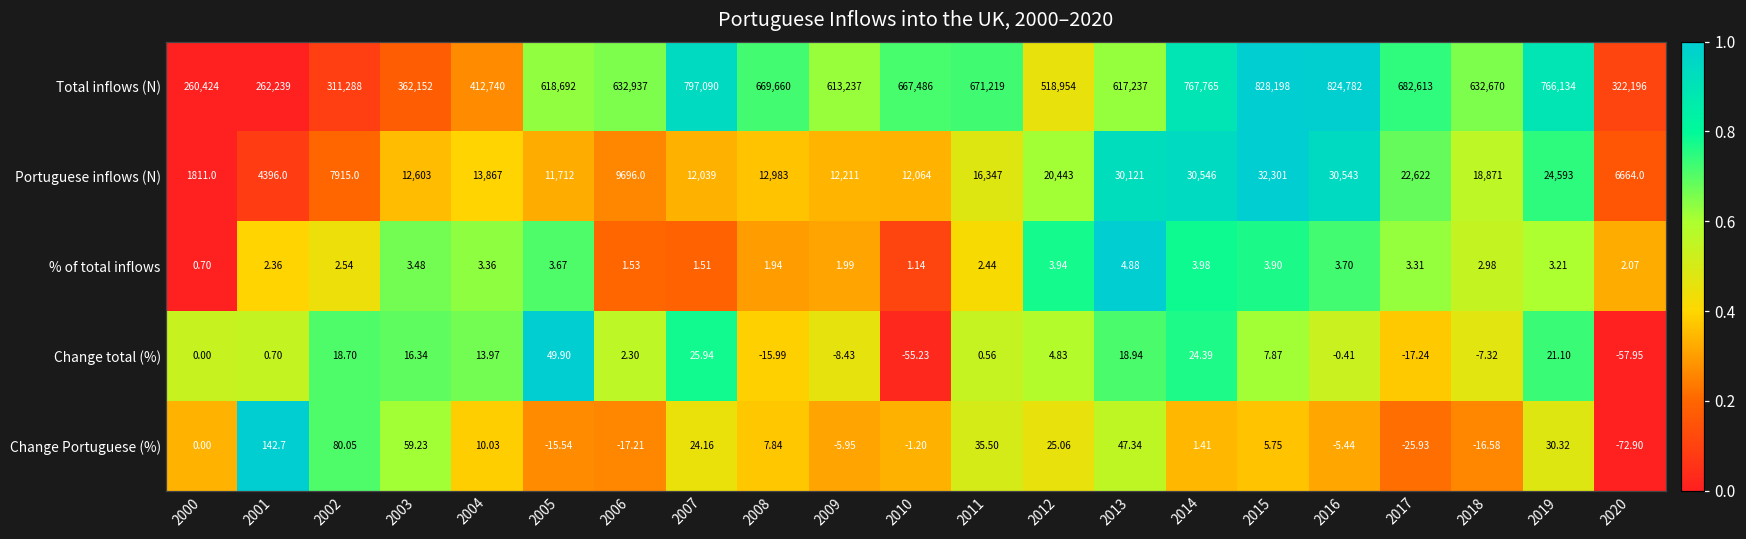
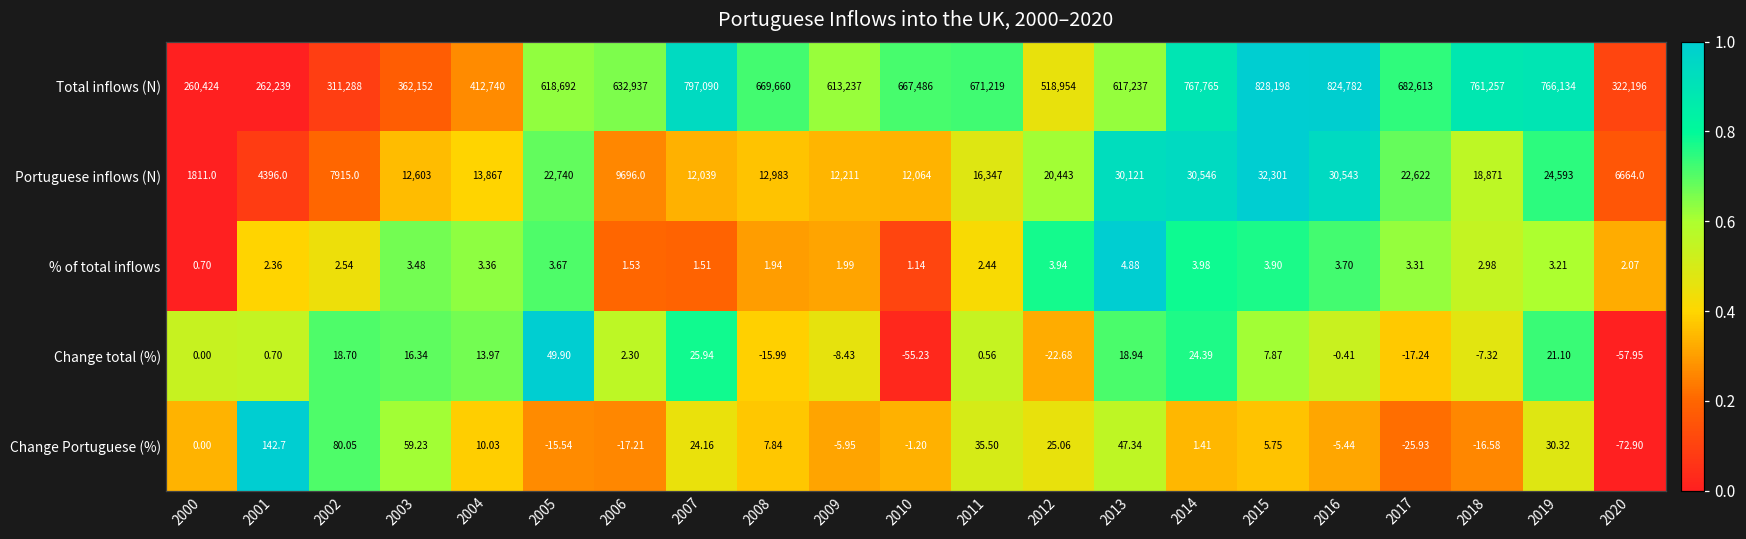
  {
    "Total inflows (N)": {
      "2000": "260,424",
      "2001": "262,239",
      "2002": "311,288",
      "2003": "362,152",
      "2004": "412,740",
      "2005": "618,692",
      "2006": "632,937",
      "2007": "797,090",
      "2008": "669,660",
      "2009": "613,237",
      "2010": "667,486",
      "2011": "671,219",
      "2012": "518,954",
      "2013": "617,237",
      "2014": "767,765",
      "2015": "828,198",
      "2016": "824,782",
      "2017": "682,613",
-     "2018": "632,670",
+     "2018": "761,257",
      "2019": "766,134",
      "2020": "322,196"
    },
    "Portuguese inflows (N)": {
      "2000": "1811.0",
      "2001": "4396.0",
      "2002": "7915.0",
      "2003": "12,603",
      "2004": "13,867",
-     "2005": "11,712",
+     "2005": "22,740",
      "2006": "9696.0",
      "2007": "12,039",
      "2008": "12,983",
      "2009": "12,211",
      "2010": "12,064",
      "2011": "16,347",
      "2012": "20,443",
      "2013": "30,121",
      "2014": "30,546",
      "2015": "32,301",
      "2016": "30,543",
      "2017": "22,622",
      "2018": "18,871",
      "2019": "24,593",
      "2020": "6664.0"
    },
    "% of total inflows": {
      "2000": "0.70",
      "2001": "2.36",
      "2002": "2.54",
      "2003": "3.48",
      "2004": "3.36",
      "2005": "3.67",
      "2006": "1.53",
      "2007": "1.51",
      "2008": "1.94",
      "2009": "1.99",
      "2010": "1.14",
      "2011": "2.44",
      "2012": "3.94",
      "2013": "4.88",
      "2014": "3.98",
      "2015": "3.90",
      "2016": "3.70",
      "2017": "3.31",
      "2018": "2.98",
      "2019": "3.21",
      "2020": "2.07"
    },
    "Change total (%)": {
      "2000": "0.00",
      "2001": "0.70",
      "2002": "18.70",
      "2003": "16.34",
      "2004": "13.97",
      "2005": "49.90",
      "2006": "2.30",
      "2007": "25.94",
      "2008": "-15.99",
      "2009": "-8.43",
      "2010": "-55.23",
      "2011": "0.56",
-     "2012": "4.83",
+     "2012": "-22.68",
      "2013": "18.94",
      "2014": "24.39",
      "2015": "7.87",
      "2016": "-0.41",
      "2017": "-17.24",
      "2018": "-7.32",
      "2019": "21.10",
      "2020": "-57.95"
    },
    "Change Portuguese (%)": {
      "2000": "0.00",
      "2001": "142.7",
      "2002": "80.05",
      "2003": "59.23",
      "2004": "10.03",
      "2005": "-15.54",
      "2006": "-17.21",
      "2007": "24.16",
      "2008": "7.84",
      "2009": "-5.95",
      "2010": "-1.20",
      "2011": "35.50",
      "2012": "25.06",
      "2013": "47.34",
      "2014": "1.41",
      "2015": "5.75",
      "2016": "-5.44",
      "2017": "-25.93",
      "2018": "-16.58",
      "2019": "30.32",
      "2020": "-72.90"
    }
  }
